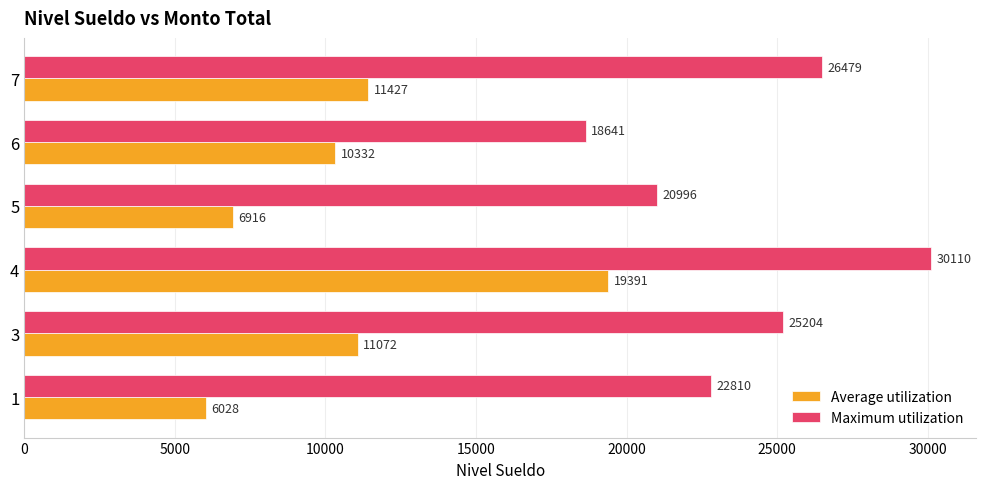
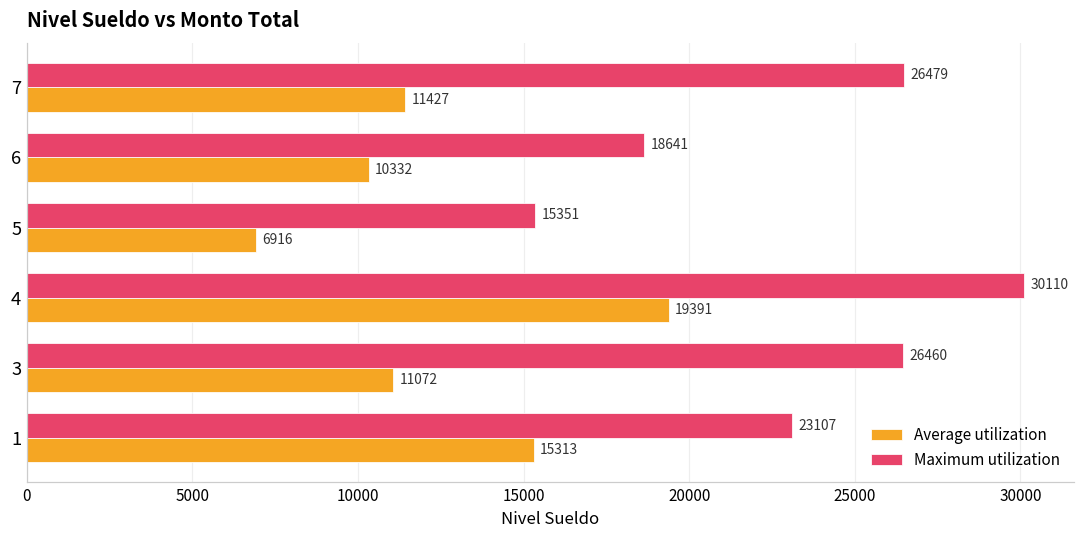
  {
    "Average utilization": {
      "7": 11427,
      "6": 10332,
      "5": 6916,
      "4": 19391,
      "3": 11072,
-     "1": 6028
+     "1": 15313
    },
    "Maximum utilization": {
      "7": 26479,
      "6": 18641,
-     "5": 20996,
+     "5": 15351,
      "4": 30110,
-     "3": 25204,
-     "1": 22810
+     "3": 26460,
+     "1": 23107
    }
  }
